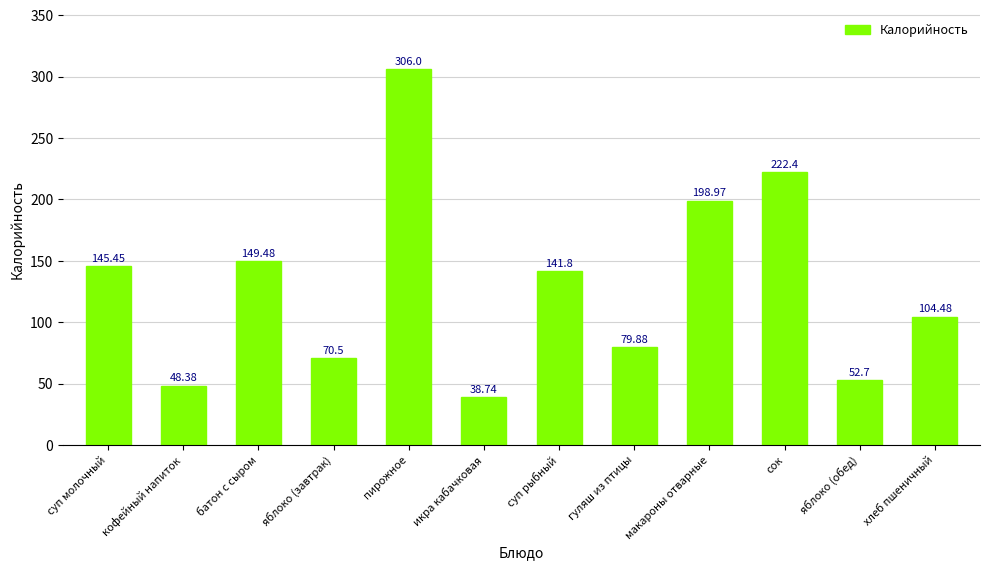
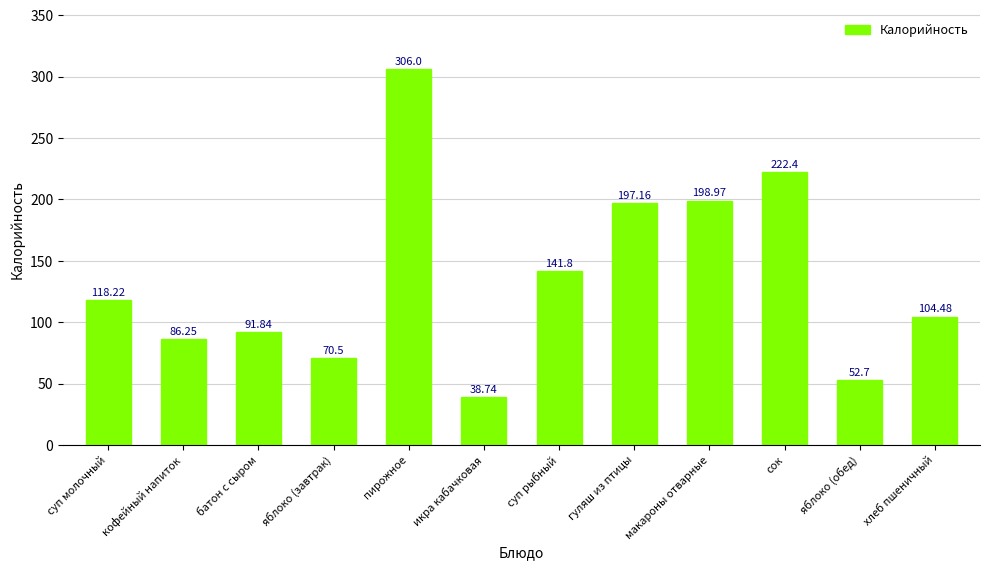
  {
-   "суп молочный": 145.45,
-   "кофейный напиток": 48.38,
-   "батон с сыром": 149.48,
+   "суп молочный": 118.22,
+   "кофейный напиток": 86.25,
+   "батон с сыром": 91.84,
    "яблоко (завтрак)": 70.5,
    "пирожное": 306.0,
    "икра кабачковая": 38.74,
    "суп рыбный": 141.8,
-   "гуляш из птицы": 79.88,
+   "гуляш из птицы": 197.16,
    "макароны отварные": 198.97,
    "сок": 222.4,
    "яблоко (обед)": 52.7,
    "хлеб пшеничный": 104.48
  }
